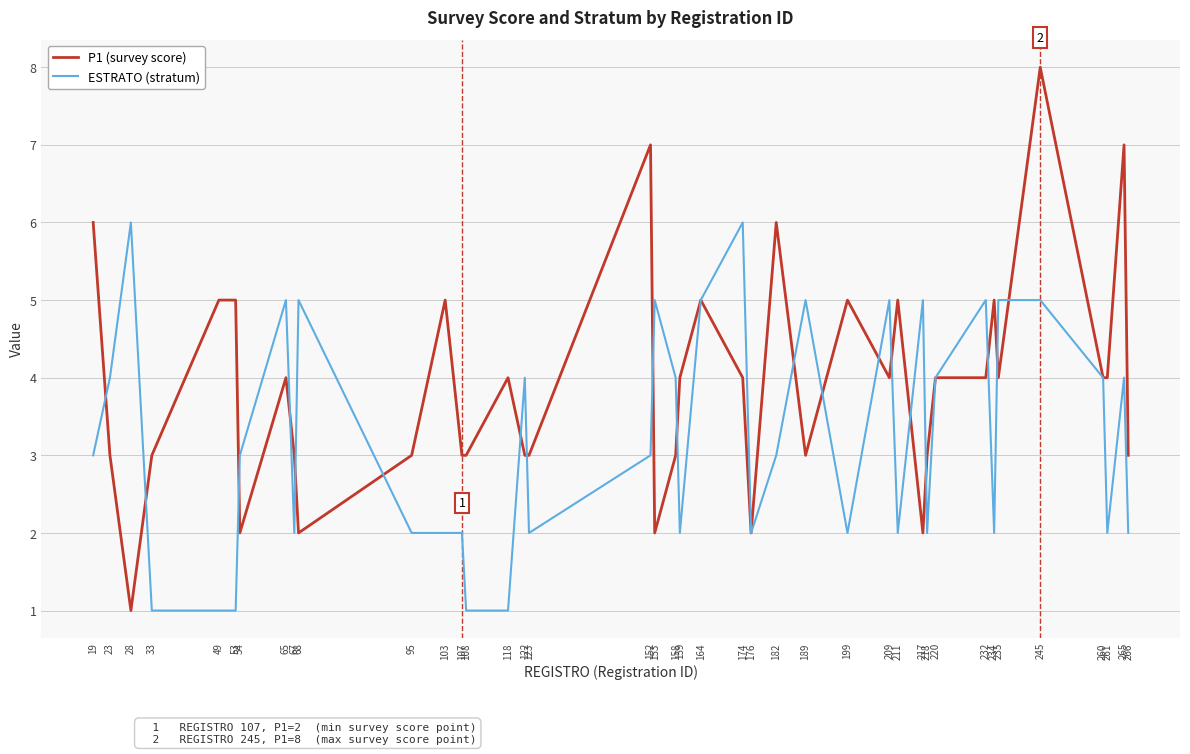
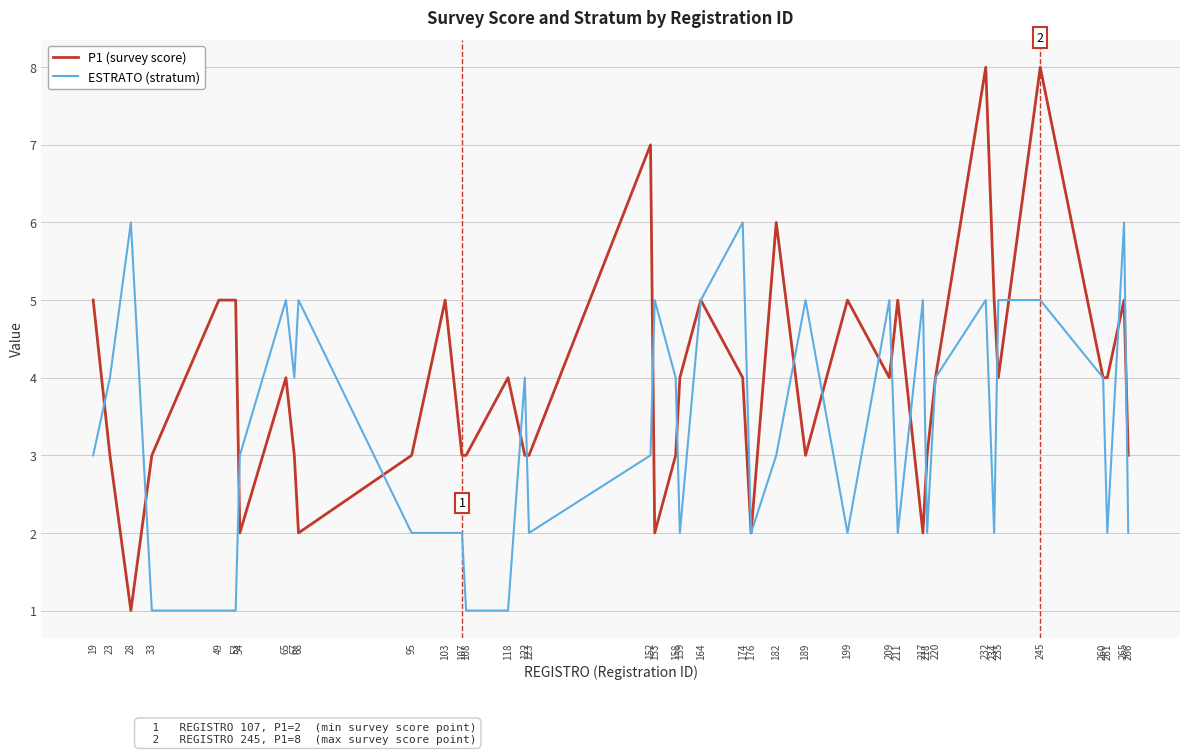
  {
    "P1 (survey score)": {
-     "19": 6,
+     "19": 5,
      "23": 3,
      "28": 1,
      "33": 3,
      "49": 5,
      "53": 5,
      "54": 2,
      "65": 4,
      "67": 3,
      "68": 2,
      "95": 3,
      "103": 5,
      "107": 3,
      "108": 3,
      "118": 4,
      "122": 3,
      "123": 3,
      "152": 7,
      "153": 2,
      "158": 3,
      "159": 4,
      "174": 4,
      "182": 6,
      "189": 3,
      "199": 5,
      "209": 4,
      "211": 5,
      "217": 2,
      "218": 3,
-     "232": 4,
+     "232": 8,
      "234": 5,
      "235": 4,
      "261": 4,
-     "265": 7,
+     "265": 5,
      "266": 3
    },
    "ESTRATO (stratum)": {
      "19": 3,
      "23": 4,
      "28": 6,
      "33": 1,
      "49": 1,
      "53": 1,
      "54": 3,
      "65": 5,
-     "67": 2,
+     "67": 4,
      "68": 5,
      "95": 2,
      "103": 2,
      "108": 1,
      "118": 1,
      "122": 4,
      "123": 2,
      "152": 3,
      "153": 5,
      "158": 4,
      "159": 2,
      "174": 6,
      "182": 3,
      "189": 5,
      "199": 2,
      "209": 5,
      "211": 2,
      "217": 5,
      "218": 2,
      "232": 5,
      "234": 2,
      "235": 5,
      "245": 5,
      "261": 2,
-     "265": 4,
+     "265": 6,
      "266": 2
    }
  }
